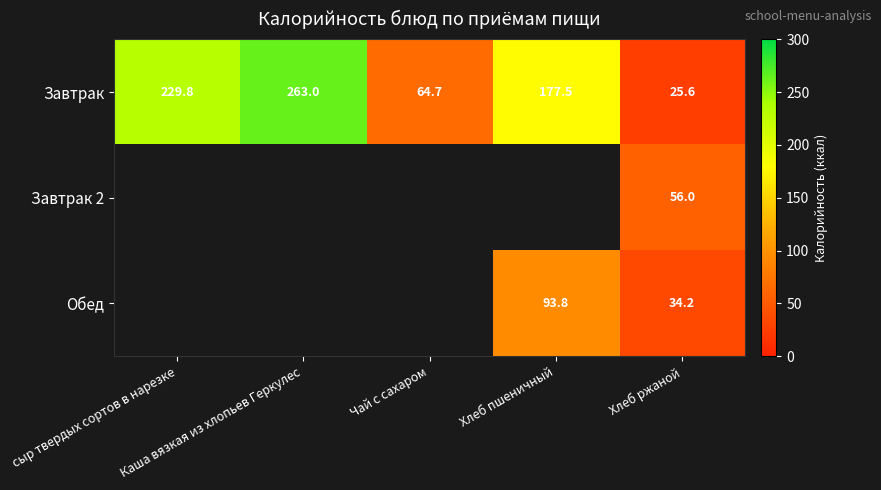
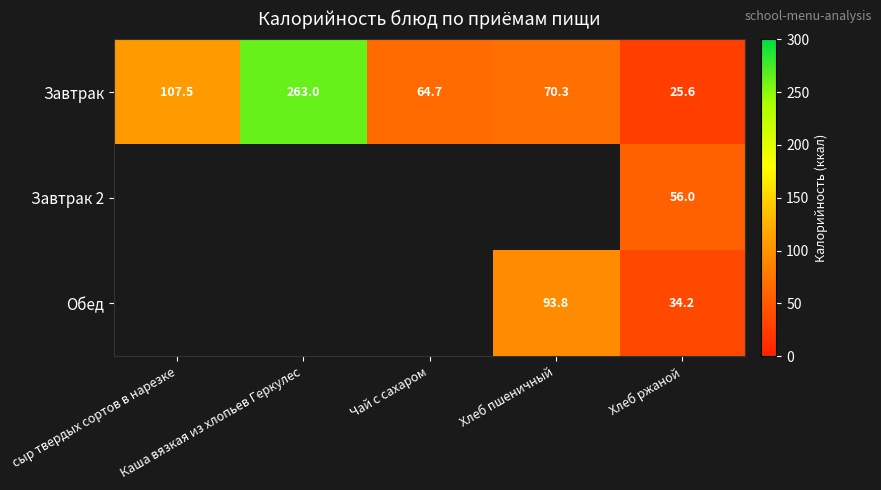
  {
    "Завтрак": {
-     "сыр твердых сортов в нарезке": 229.8,
+     "сыр твердых сортов в нарезке": 107.5,
      "Каша вязкая из хлопьев Геркулес": 263.0,
      "Чай с сахаром": 64.7,
-     "Хлеб пшеничный": 177.5,
+     "Хлеб пшеничный": 70.3,
      "Хлеб ржаной": 25.6
    },
    "Завтрак 2": {
      "Хлеб ржаной": 56.0
    },
    "Обед": {
      "Хлеб пшеничный": 93.8,
      "Хлеб ржаной": 34.2
    }
  }
